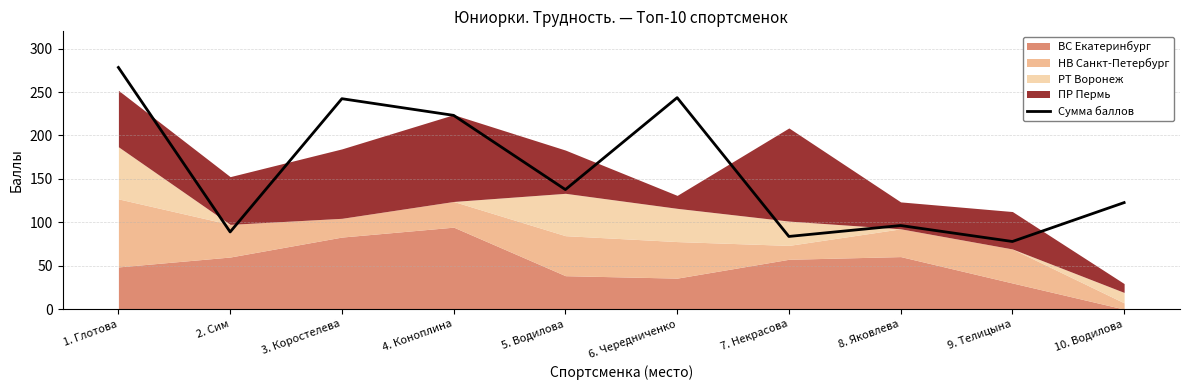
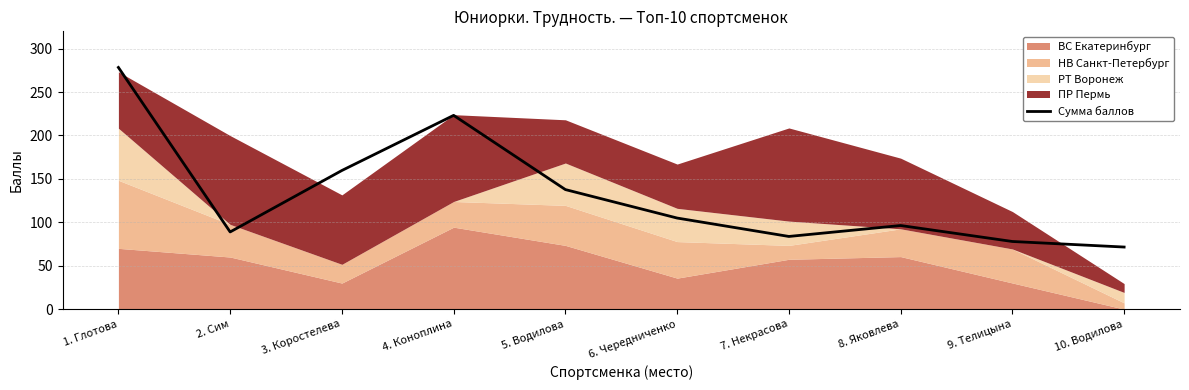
  {
    "ВС Екатеринбург": {
-     "1. Глотова": 50,
+     "1. Глотова": 70,
      "2. Сим": 60,
-     "3. Коростелева": 80,
+     "3. Коростелева": 30,
      "4. Коноплина": 90,
-     "5. Водилова": 40,
+     "5. Водилова": 70,
      "6. Чередниченко": 40,
      "7. Некрасова": 60,
      "8. Яковлева": 60,
      "9. Телицына": 30,
      "10. Водилова": 0
    },
    "Сумма баллов": {
      "1. Глотова": 280,
      "2. Сим": 90,
-     "3. Коростелева": 240,
+     "3. Коростелева": 160,
      "5. Водилова": 140,
-     "6. Чередниченко": 240,
+     "6. Чередниченко": 100,
      "7. Некрасова": 80,
      "8. Яковлева": 100,
      "9. Телицына": 80,
-     "10. Водилова": 120
+     "10. Водилова": 70
    },
    "ПР Пермь": {
      "1. Глотова": 60,
-     "2. Сим": 60,
+     "2. Сим": 100,
      "3. Коростелева": 80,
      "5. Водилова": 50,
-     "6. Чередниченко": 10,
+     "6. Чередниченко": 50,
      "7. Некрасова": 110,
-     "8. Яковлева": 30,
+     "8. Яковлева": 80,
      "9. Телицына": 40,
      "10. Водилова": 10
    }
  }
